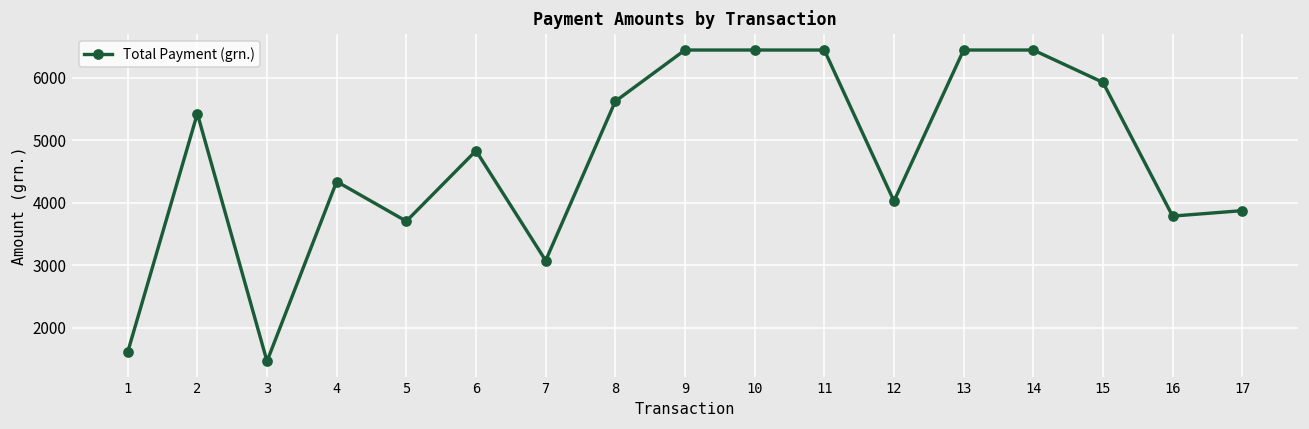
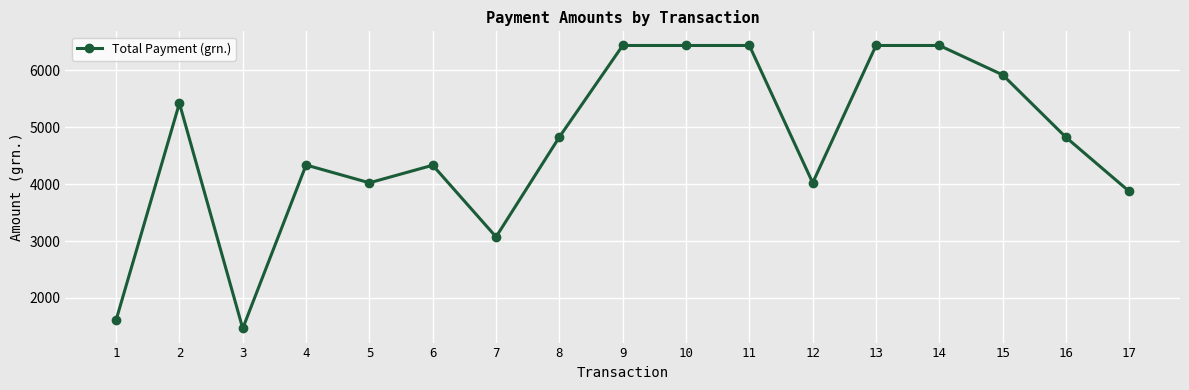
  {
    "1": 1600,
    "2": 5400,
    "3": 1500,
    "4": 4300,
-   "5": 3700,
-   "6": 4800,
+   "5": 4000,
+   "6": 4300,
    "7": 3100,
-   "8": 5600,
+   "8": 4800,
    "9": 6400,
    "10": 6400,
    "11": 6400,
    "12": 4000,
    "13": 6400,
    "14": 6400,
    "15": 5900,
-   "16": 3800,
+   "16": 4800,
    "17": 3900
  }
